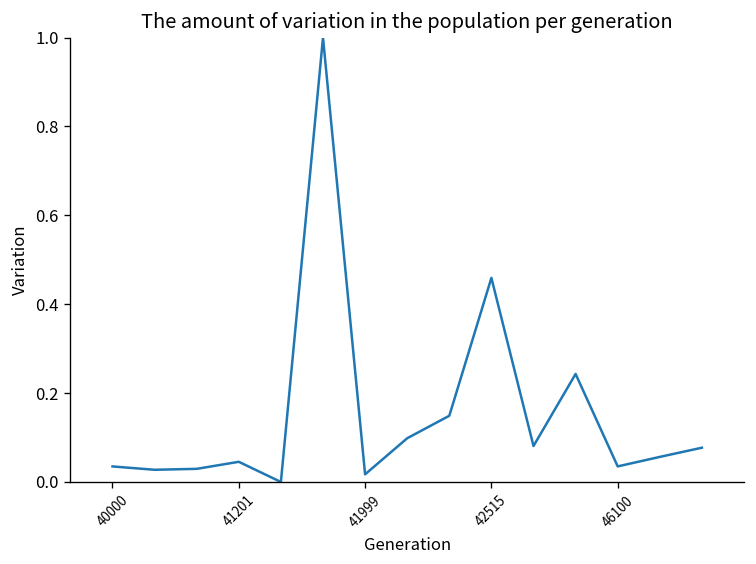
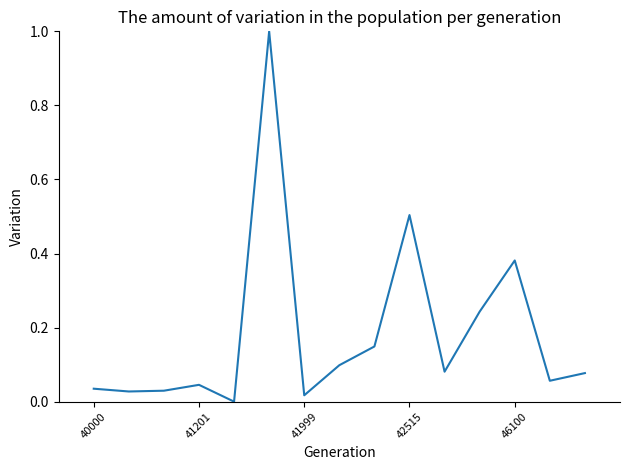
  {
    "40000": 0.03,
    "41201": 0.05,
    "41999": 0.02,
-   "42515": 0.46,
-   "46100": 0.04
+   "42515": 0.50,
+   "46100": 0.38
  }
